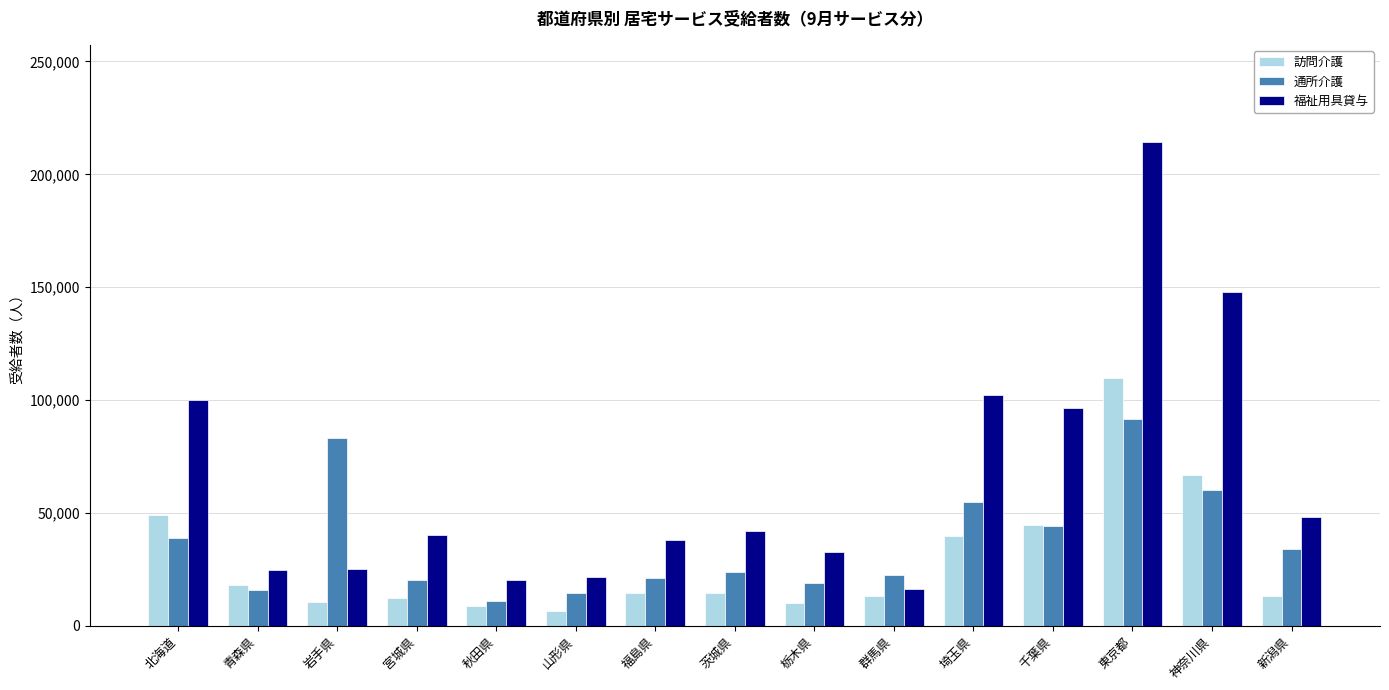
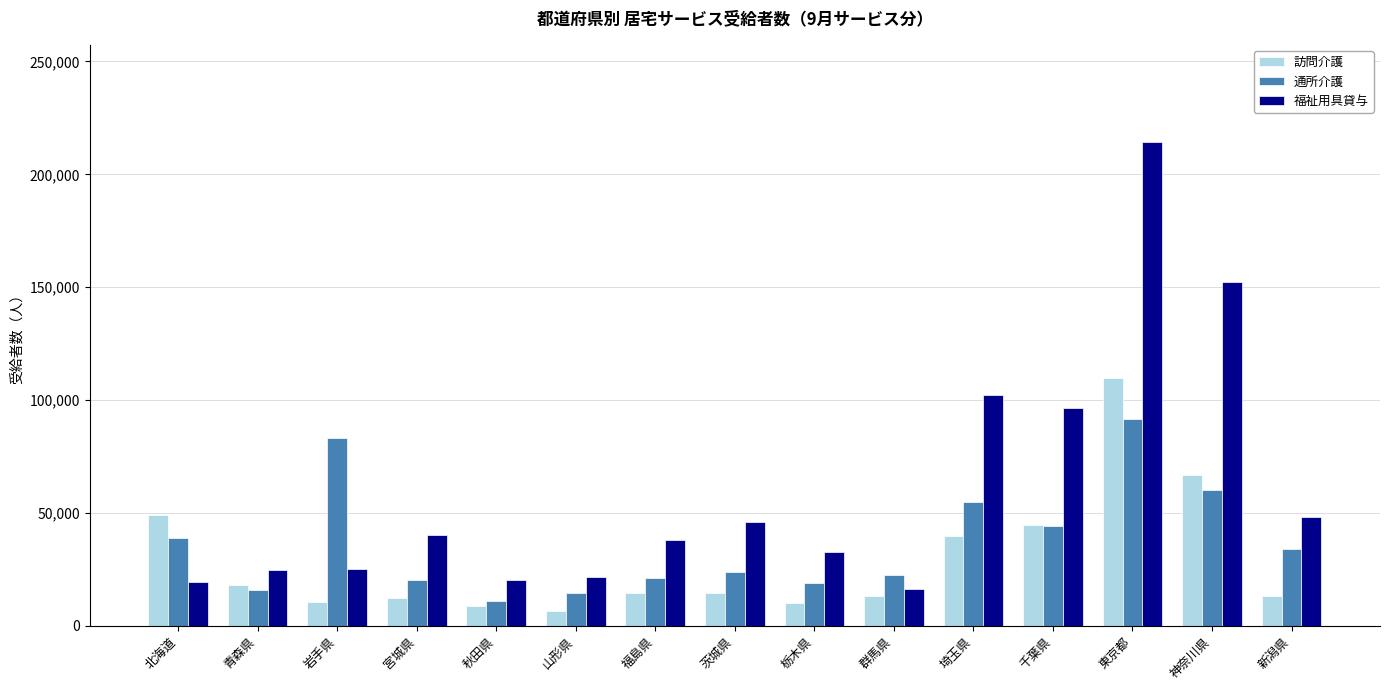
  {
    "訪問介護": {
      "北海道": "49,000",
      "青森県": "18,000",
      "岩手県": "10,000",
      "宮城県": "12,000",
      "秋田県": "9,000",
      "山形県": "6,000",
      "福島県": "15,000",
      "茨城県": "15,000",
      "栃木県": "10,000",
      "群馬県": "13,000",
      "埼玉県": "40,000",
      "千葉県": "45,000",
      "東京都": "110,000",
      "神奈川県": "67,000",
      "新潟県": "13,000"
    },
    "通所介護": {
      "北海道": "39,000",
      "青森県": "16,000",
      "岩手県": "83,000",
      "宮城県": "20,000",
      "秋田県": "11,000",
      "山形県": "15,000",
      "福島県": "21,000",
      "茨城県": "24,000",
      "栃木県": "19,000",
      "群馬県": "23,000",
      "埼玉県": "55,000",
      "千葉県": "44,000",
      "東京都": "92,000",
      "神奈川県": "60,000",
      "新潟県": "34,000"
    },
    "福祉用具貸与": {
-     "北海道": "100,000",
+     "北海道": "20,000",
      "青森県": "25,000",
      "岩手県": "25,000",
      "宮城県": "40,000",
      "秋田県": "20,000",
      "山形県": "21,000",
      "福島県": "38,000",
-     "茨城県": "42,000",
+     "茨城県": "46,000",
      "栃木県": "33,000",
      "群馬県": "16,000",
      "埼玉県": "102,000",
      "千葉県": "96,000",
      "東京都": "214,000",
-     "神奈川県": "148,000",
+     "神奈川県": "152,000",
      "新潟県": "48,000"
    }
  }
